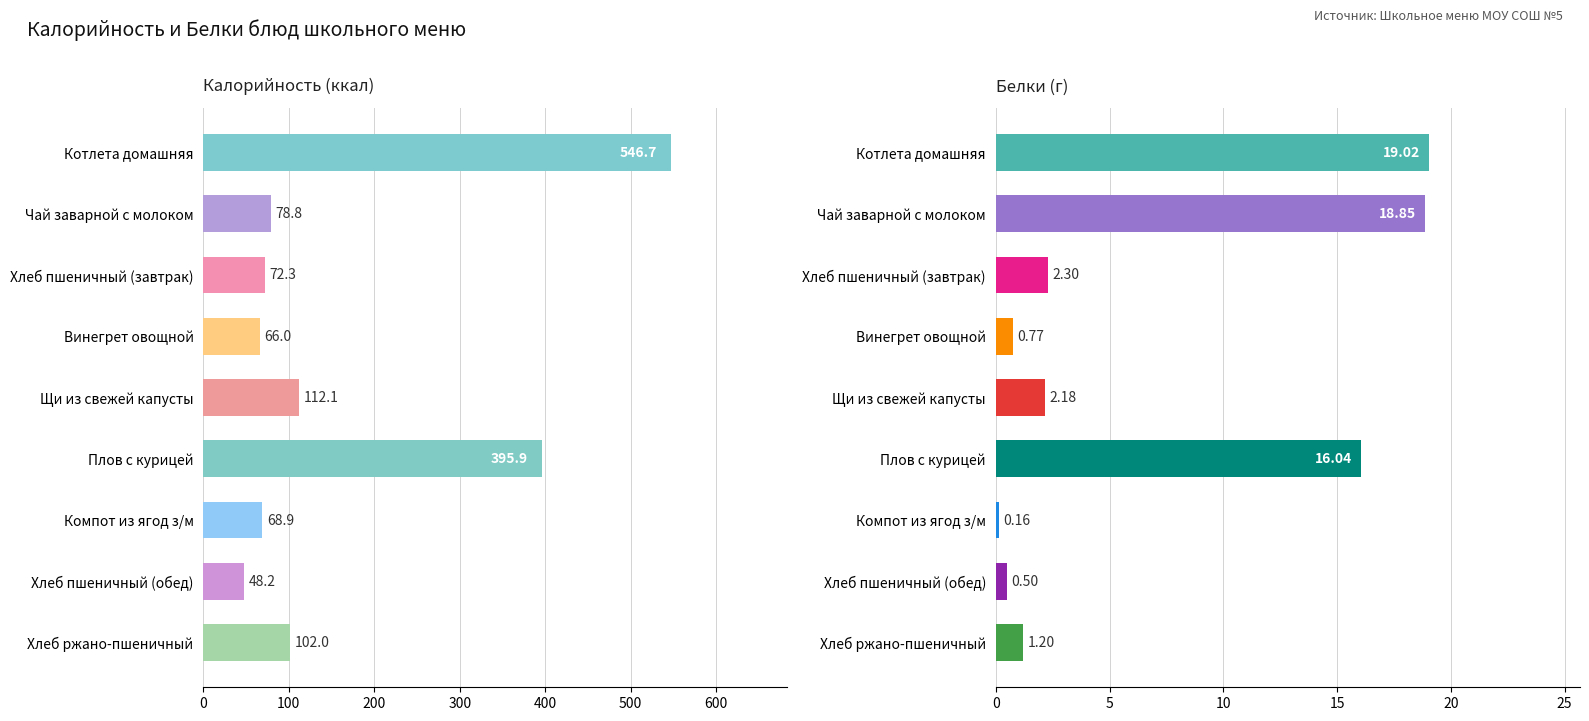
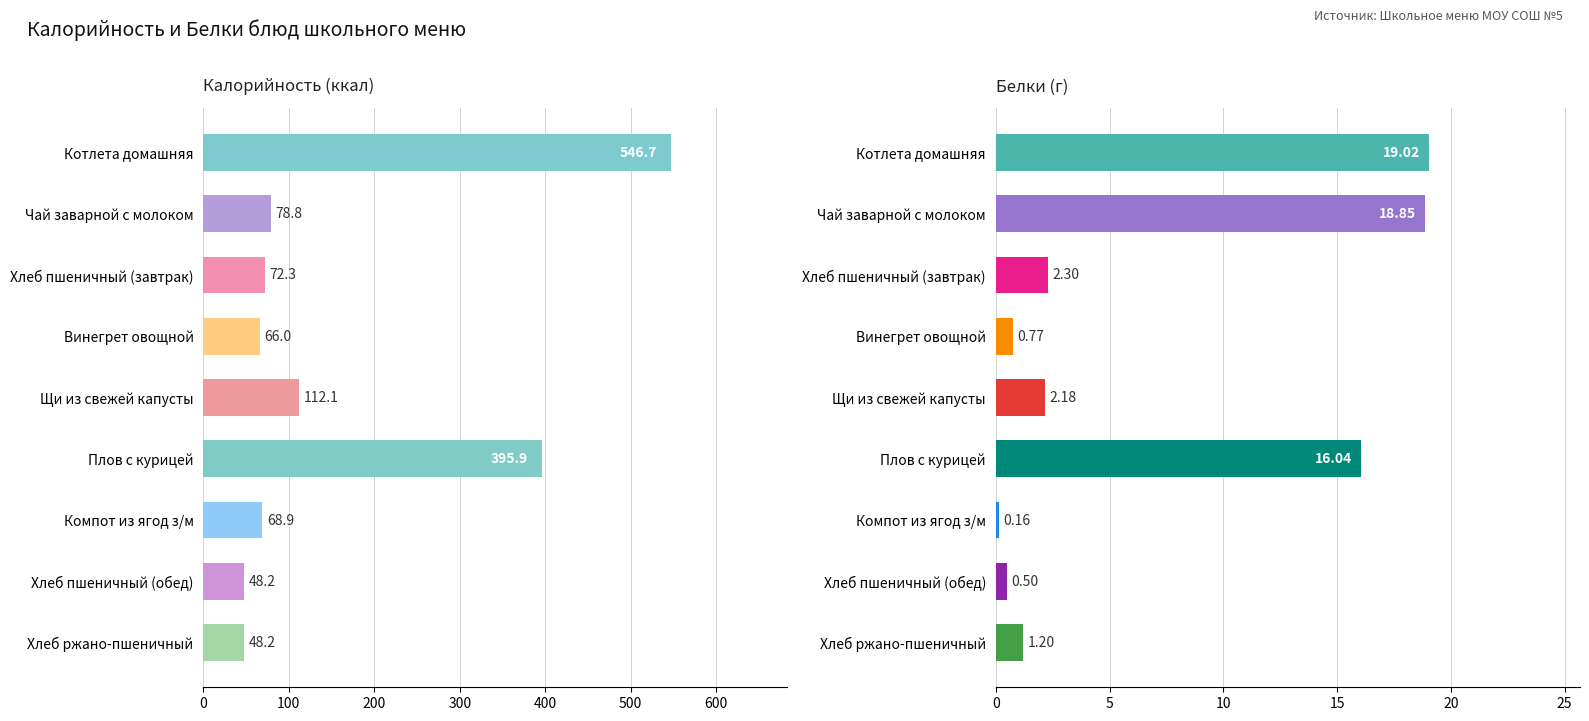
  {
    "Калорийность (ккал)": {
      "Котлета домашняя": 546.7,
      "Чай заварной с молоком": 78.8,
      "Хлеб пшеничный (завтрак)": 72.3,
      "Винегрет овощной": 66.0,
      "Щи из свежей капусты": 112.1,
      "Плов с курицей": 395.9,
      "Компот из ягод з/м": 68.9,
      "Хлеб пшеничный (обед)": 48.2,
-     "Хлеб ржано-пшеничный": 102.0
+     "Хлеб ржано-пшеничный": 48.2
    },
    "Белки (г)": {
      "Котлета домашняя": 19.02,
      "Чай заварной с молоком": 18.85,
      "Хлеб пшеничный (завтрак)": 2.30,
      "Винегрет овощной": 0.77,
      "Щи из свежей капусты": 2.18,
      "Плов с курицей": 16.04,
      "Компот из ягод з/м": 0.16,
      "Хлеб пшеничный (обед)": 0.50,
      "Хлеб ржано-пшеничный": 1.20
    }
  }
